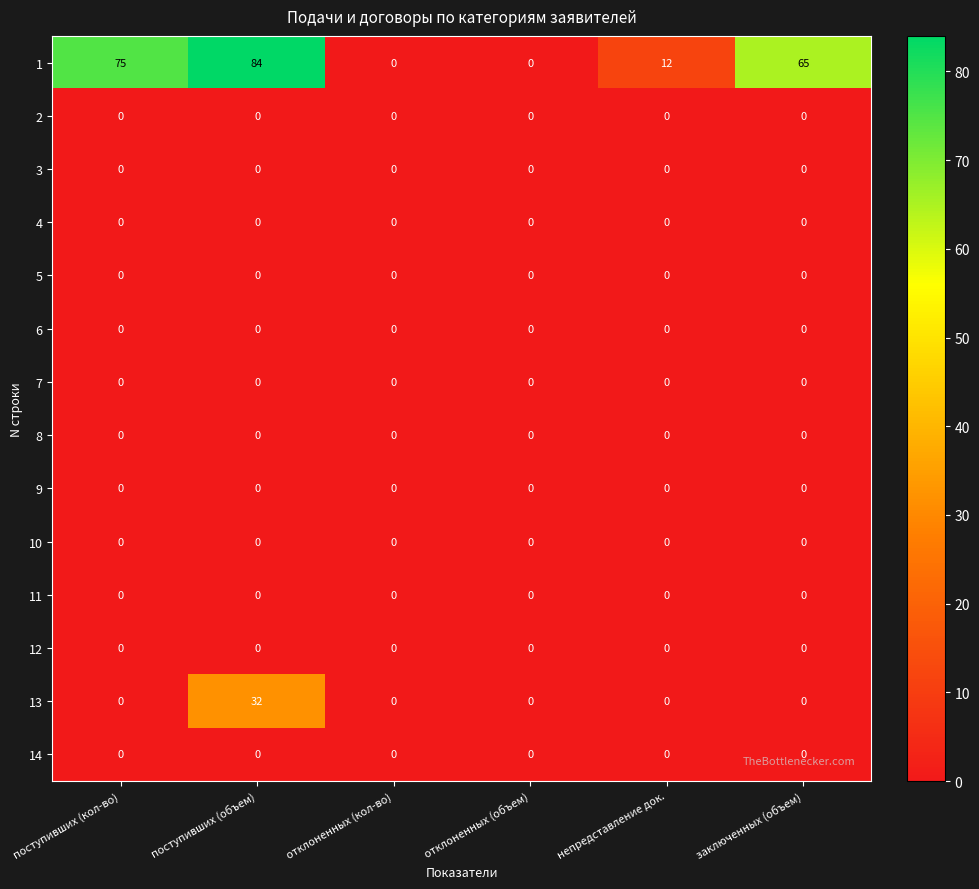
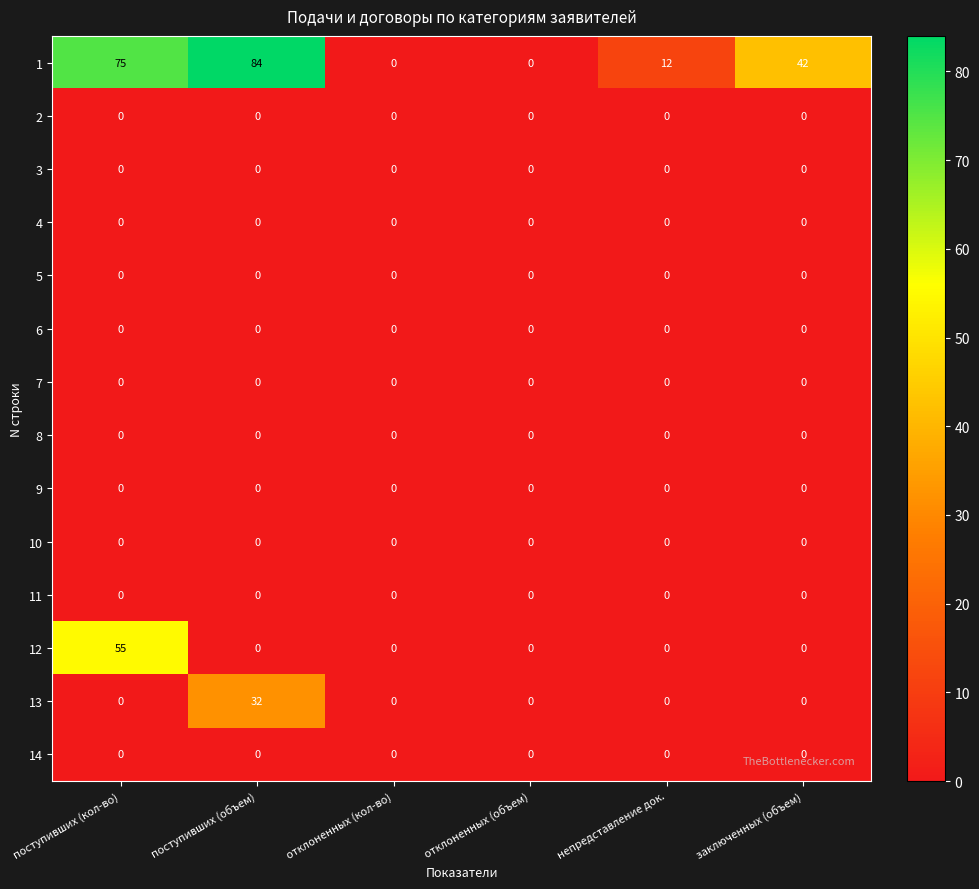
  {
    "1": {
      "поступивших (кол-во)": 75,
      "поступивших (объем)": 84,
      "отклоненных (кол-во)": 0,
      "отклоненных (объем)": 0,
      "непредставление док.": 12,
-     "заключенных (объем)": 65
+     "заключенных (объем)": 42
    },
    "2": {
      "поступивших (кол-во)": 0,
      "поступивших (объем)": 0,
      "отклоненных (кол-во)": 0,
      "отклоненных (объем)": 0,
      "непредставление док.": 0,
      "заключенных (объем)": 0
    },
    "3": {
      "поступивших (кол-во)": 0,
      "поступивших (объем)": 0,
      "отклоненных (кол-во)": 0,
      "отклоненных (объем)": 0,
      "непредставление док.": 0,
      "заключенных (объем)": 0
    },
    "4": {
      "поступивших (кол-во)": 0,
      "поступивших (объем)": 0,
      "отклоненных (кол-во)": 0,
      "отклоненных (объем)": 0,
      "непредставление док.": 0,
      "заключенных (объем)": 0
    },
    "5": {
      "поступивших (кол-во)": 0,
      "поступивших (объем)": 0,
      "отклоненных (кол-во)": 0,
      "отклоненных (объем)": 0,
      "непредставление док.": 0,
      "заключенных (объем)": 0
    },
    "6": {
      "поступивших (кол-во)": 0,
      "поступивших (объем)": 0,
      "отклоненных (кол-во)": 0,
      "отклоненных (объем)": 0,
      "непредставление док.": 0,
      "заключенных (объем)": 0
    },
    "7": {
      "поступивших (кол-во)": 0,
      "поступивших (объем)": 0,
      "отклоненных (кол-во)": 0,
      "отклоненных (объем)": 0,
      "непредставление док.": 0,
      "заключенных (объем)": 0
    },
    "8": {
      "поступивших (кол-во)": 0,
      "поступивших (объем)": 0,
      "отклоненных (кол-во)": 0,
      "отклоненных (объем)": 0,
      "непредставление док.": 0,
      "заключенных (объем)": 0
    },
    "9": {
      "поступивших (кол-во)": 0,
      "поступивших (объем)": 0,
      "отклоненных (кол-во)": 0,
      "отклоненных (объем)": 0,
      "непредставление док.": 0,
      "заключенных (объем)": 0
    },
    "10": {
      "поступивших (кол-во)": 0,
      "поступивших (объем)": 0,
      "отклоненных (кол-во)": 0,
      "отклоненных (объем)": 0,
      "непредставление док.": 0,
      "заключенных (объем)": 0
    },
    "11": {
      "поступивших (кол-во)": 0,
      "поступивших (объем)": 0,
      "отклоненных (кол-во)": 0,
      "отклоненных (объем)": 0,
      "непредставление док.": 0,
      "заключенных (объем)": 0
    },
    "12": {
-     "поступивших (кол-во)": 0,
+     "поступивших (кол-во)": 55,
      "поступивших (объем)": 0,
      "отклоненных (кол-во)": 0,
      "отклоненных (объем)": 0,
      "непредставление док.": 0,
      "заключенных (объем)": 0
    },
    "13": {
      "поступивших (кол-во)": 0,
      "поступивших (объем)": 32,
      "отклоненных (кол-во)": 0,
      "отклоненных (объем)": 0,
      "непредставление док.": 0,
      "заключенных (объем)": 0
    },
    "14": {
      "поступивших (кол-во)": 0,
      "поступивших (объем)": 0,
      "отклоненных (кол-во)": 0,
      "отклоненных (объем)": 0,
      "непредставление док.": 0
    }
  }
